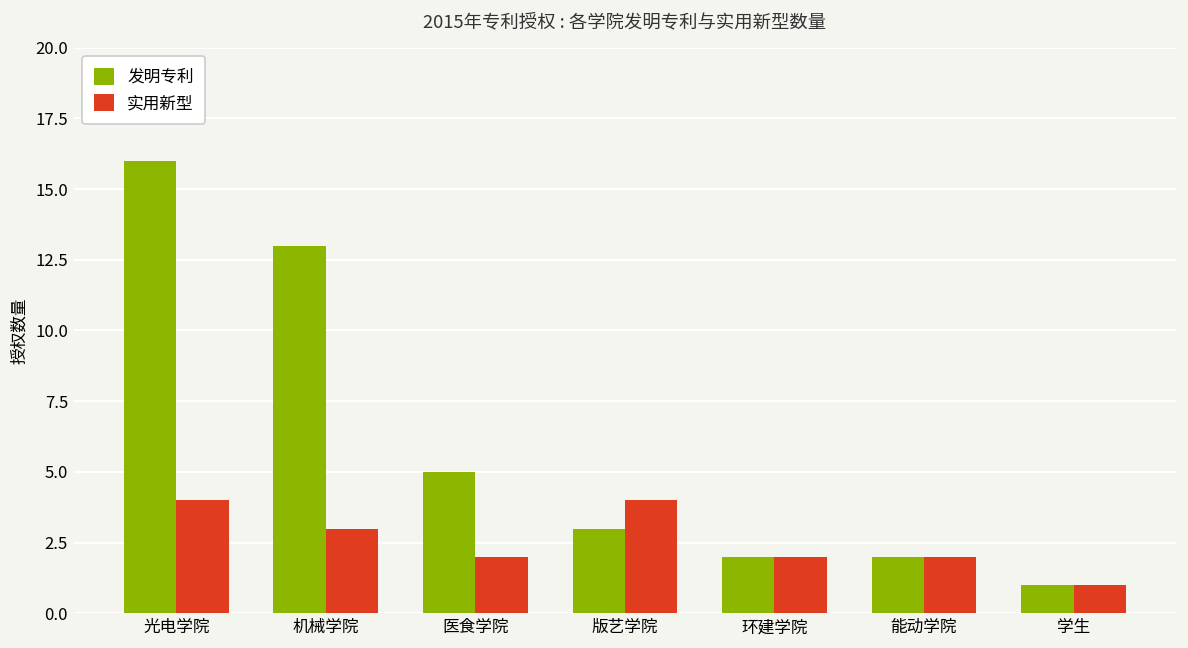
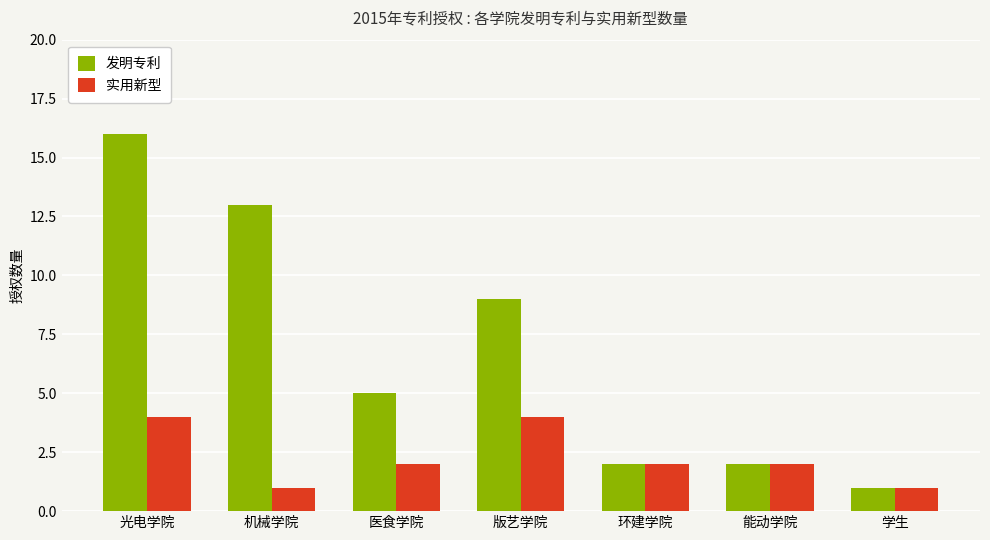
  {
    "发明专利": {
      "光电学院": 16,
      "机械学院": 13,
      "医食学院": 5,
-     "版艺学院": 3,
+     "版艺学院": 9,
      "环建学院": 2,
      "能动学院": 2,
      "学生": 1
    },
    "实用新型": {
      "光电学院": 4,
-     "机械学院": 3,
+     "机械学院": 1,
      "医食学院": 2,
      "版艺学院": 4,
      "环建学院": 2,
      "能动学院": 2,
      "学生": 1
    }
  }
